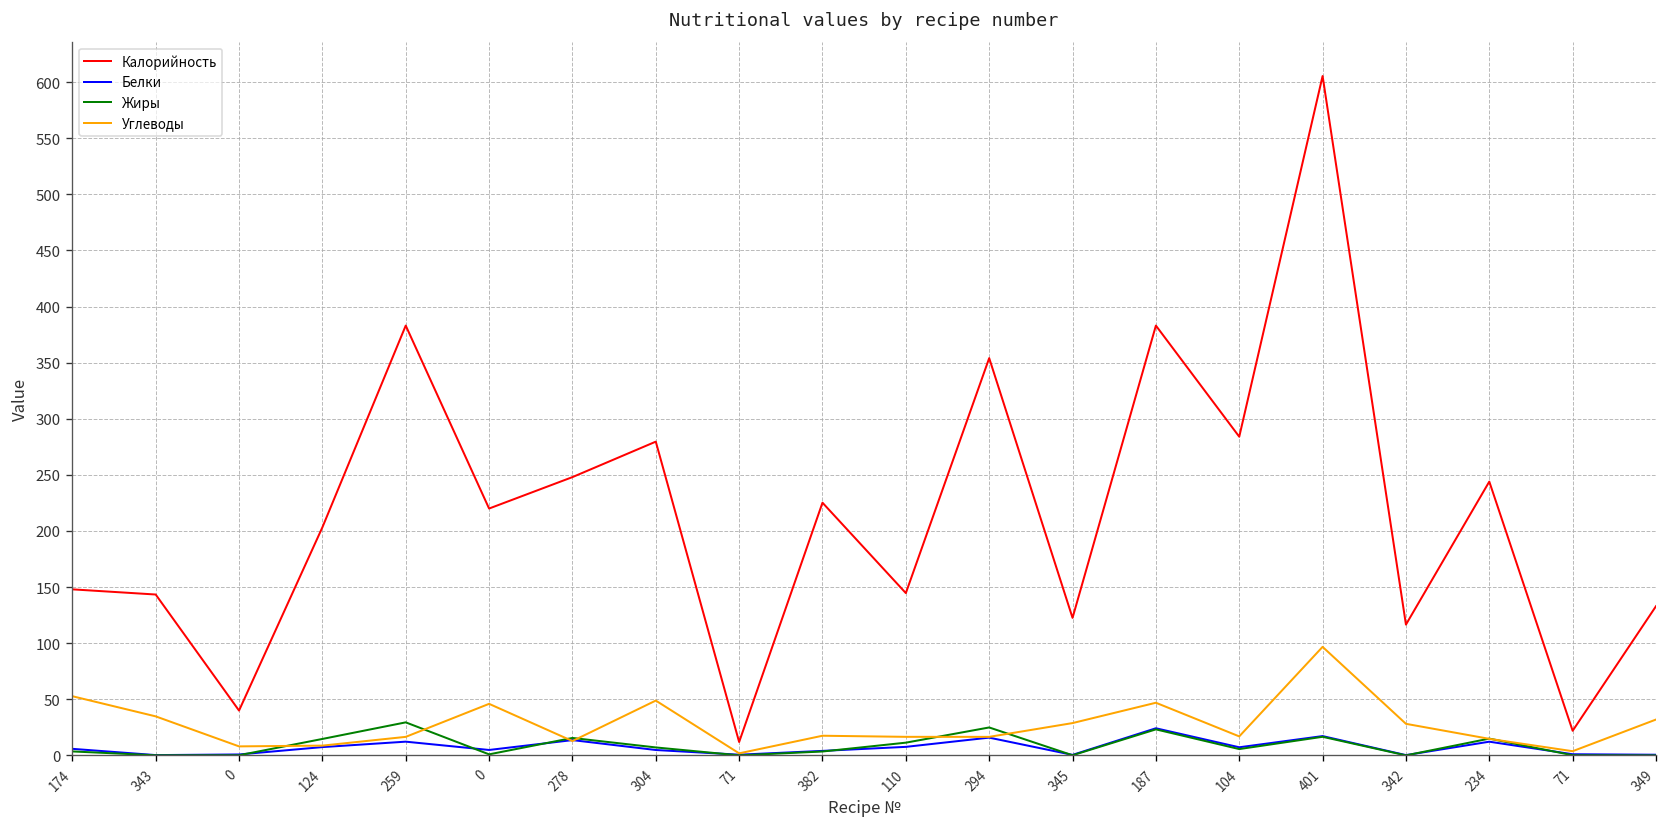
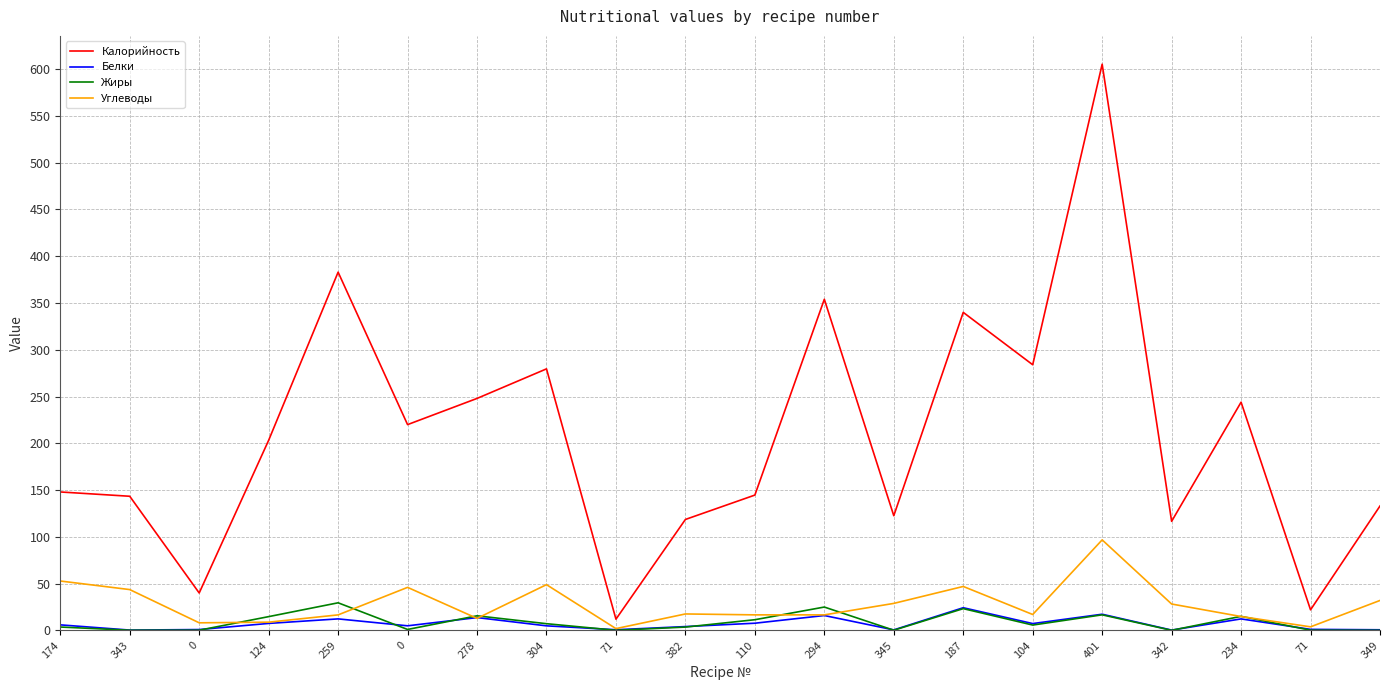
  {
    "Калорийность": {
      "174": 150,
      "343": 140,
      "124": 200,
      "259": 380,
      "278": 250,
      "304": 280,
-     "382": 230,
+     "382": 120,
      "110": 140,
      "294": 350,
      "345": 120,
-     "187": 380,
+     "187": 340,
      "104": 280,
      "401": 610,
      "342": 120,
      "234": 240,
      "349": 130
    },
    "Белки": {
      "259": 10,
      "110": 10
    },
    "Жиры": {
      "124": 10,
      "259": 30,
      "110": 10,
      "294": 20
    },
    "Углеводы": {
      "174": 50,
-     "343": 30,
+     "343": 40,
      "259": 20,
      "304": 50,
      "382": 20,
      "110": 20,
      "345": 30,
      "187": 50,
      "104": 20,
      "401": 100,
      "342": 30,
      "349": 30
    }
  }
